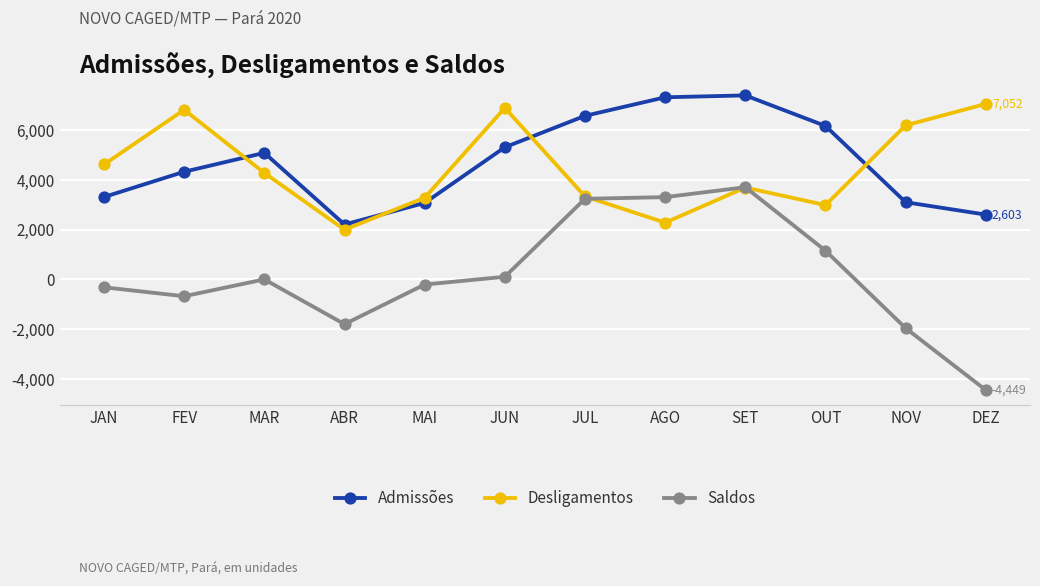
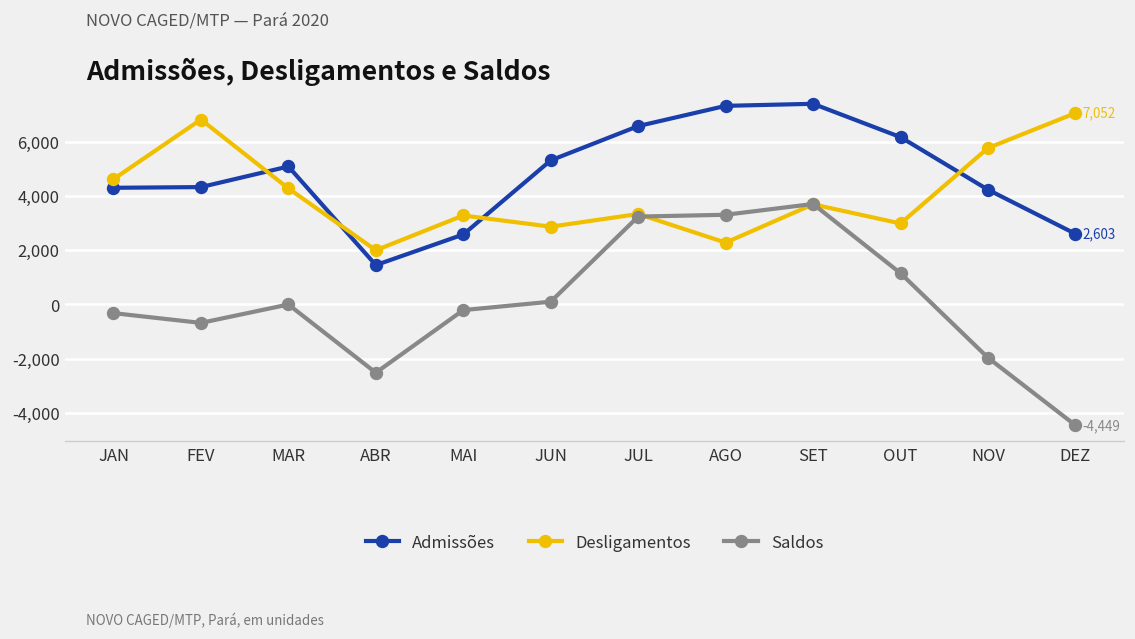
  {
    "Admissões": {
-     "JAN": "3,300",
+     "JAN": "4,300",
      "FEV": "4,300",
      "MAR": "5,100",
-     "ABR": "2,200",
-     "MAI": "3,100",
+     "ABR": "1,500",
+     "MAI": "2,600",
      "JUN": "5,300",
      "JUL": "6,600",
      "AGO": "7,300",
      "SET": "7,400",
      "OUT": "6,200",
-     "NOV": "3,100"
+     "NOV": "4,200"
    },
    "Desligamentos": {
      "JAN": "4,600",
      "FEV": "6,800",
      "MAR": "4,300",
      "ABR": "2,000",
      "MAI": "3,300",
-     "JUN": "6,900",
+     "JUN": "2,900",
      "AGO": "2,300",
      "OUT": "3,000",
-     "NOV": "6,200"
+     "NOV": "5,800"
    },
    "Saldos": {
      "JAN": "-300",
      "FEV": "-700",
      "MAR": "0",
-     "ABR": "-1,800",
+     "ABR": "-2,500",
      "MAI": "-200",
      "JUN": "100",
      "AGO": "3,300",
      "OUT": "1,200",
      "NOV": "-2,000"
    }
  }
